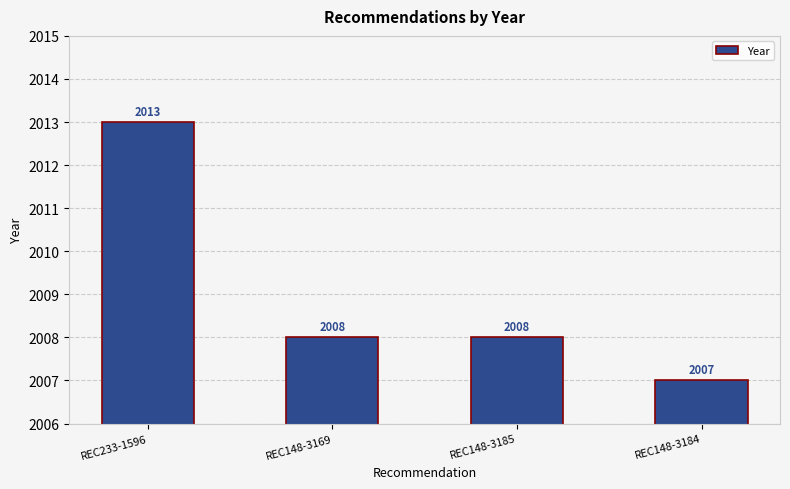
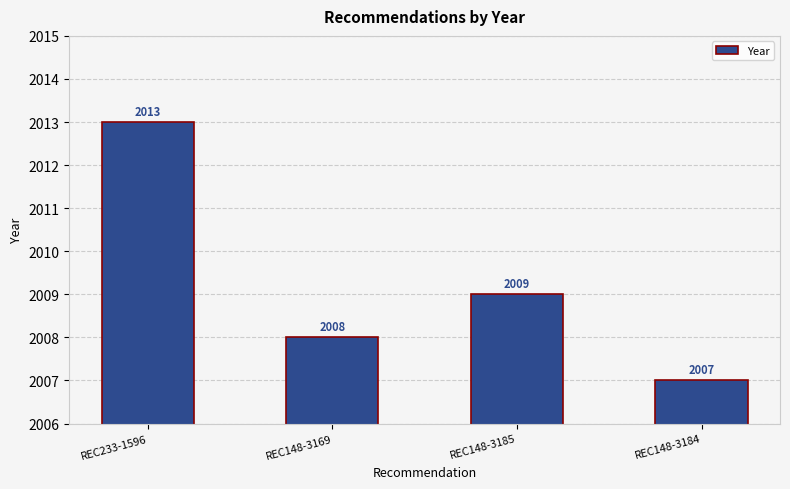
  {
    "REC233-1596": 2013,
    "REC148-3169": 2008,
-   "REC148-3185": 2008,
+   "REC148-3185": 2009,
    "REC148-3184": 2007
  }
